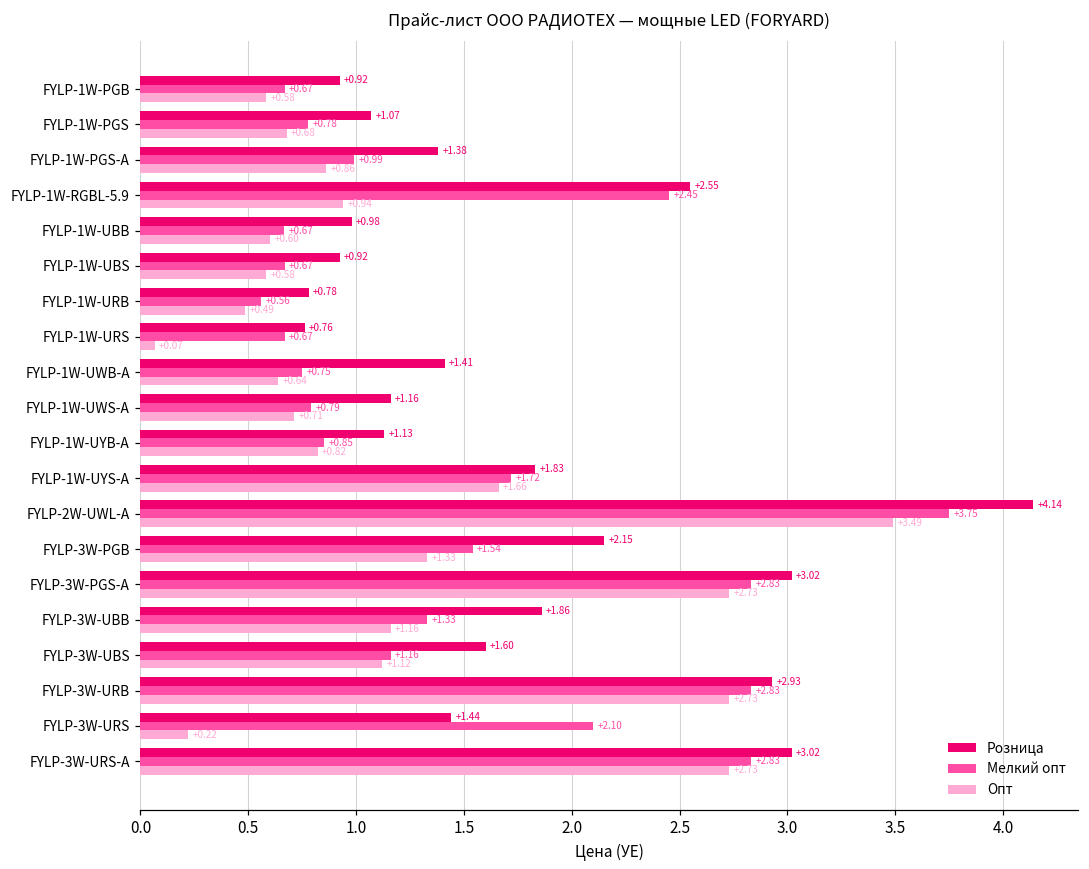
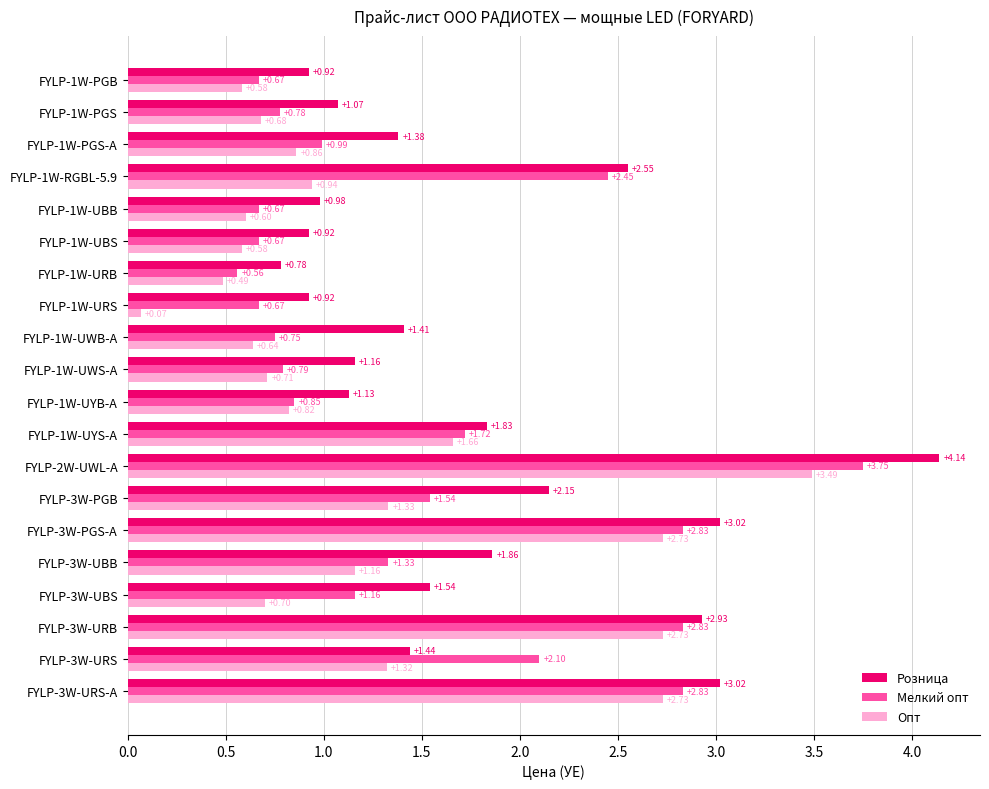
  {
    "Розница": {
      "FYLP-1W-PGB": "+0.92",
      "FYLP-1W-PGS": "+1.07",
      "FYLP-1W-PGS-A": "+1.38",
      "FYLP-1W-RGBL-5.9": "+2.55",
      "FYLP-1W-UBB": "+0.98",
      "FYLP-1W-UBS": "+0.92",
      "FYLP-1W-URB": "+0.78",
-     "FYLP-1W-URS": "+0.76",
+     "FYLP-1W-URS": "+0.92",
      "FYLP-1W-UWB-A": "+1.41",
      "FYLP-1W-UWS-A": "+1.16",
      "FYLP-1W-UYB-A": "+1.13",
      "FYLP-1W-UYS-A": "+1.83",
      "FYLP-2W-UWL-A": "+4.14",
      "FYLP-3W-PGB": "+2.15",
      "FYLP-3W-PGS-A": "+3.02",
      "FYLP-3W-UBB": "+1.86",
-     "FYLP-3W-UBS": "+1.60",
+     "FYLP-3W-UBS": "+1.54",
      "FYLP-3W-URB": "+2.93",
      "FYLP-3W-URS": "+1.44",
      "FYLP-3W-URS-A": "+3.02"
    },
    "Мелкий опт": {
      "FYLP-1W-PGB": "+0.67",
      "FYLP-1W-PGS": "+0.78",
      "FYLP-1W-PGS-A": "+0.99",
      "FYLP-1W-RGBL-5.9": "+2.45",
      "FYLP-1W-UBB": "+0.67",
      "FYLP-1W-UBS": "+0.67",
      "FYLP-1W-URB": "+0.56",
      "FYLP-1W-URS": "+0.67",
      "FYLP-1W-UWB-A": "+0.75",
      "FYLP-1W-UWS-A": "+0.79",
      "FYLP-1W-UYB-A": "+0.85",
      "FYLP-1W-UYS-A": "+1.72",
      "FYLP-2W-UWL-A": "+3.75",
      "FYLP-3W-PGB": "+1.54",
      "FYLP-3W-PGS-A": "+2.83",
      "FYLP-3W-UBB": "+1.33",
      "FYLP-3W-UBS": "+1.16",
      "FYLP-3W-URB": "+2.83",
      "FYLP-3W-URS": "+2.10",
      "FYLP-3W-URS-A": "+2.83"
    },
    "Опт": {
      "FYLP-1W-PGB": "+0.58",
      "FYLP-1W-PGS": "+0.68",
      "FYLP-1W-PGS-A": "+0.86",
      "FYLP-1W-RGBL-5.9": "+0.94",
      "FYLP-1W-UBB": "+0.60",
      "FYLP-1W-UBS": "+0.58",
      "FYLP-1W-URB": "+0.49",
      "FYLP-1W-URS": "+0.07",
      "FYLP-1W-UWB-A": "+0.64",
      "FYLP-1W-UWS-A": "+0.71",
      "FYLP-1W-UYB-A": "+0.82",
      "FYLP-1W-UYS-A": "+1.66",
      "FYLP-2W-UWL-A": "+3.49",
      "FYLP-3W-PGB": "+1.33",
      "FYLP-3W-PGS-A": "+2.73",
      "FYLP-3W-UBB": "+1.16",
-     "FYLP-3W-UBS": "+1.12",
+     "FYLP-3W-UBS": "+0.70",
      "FYLP-3W-URB": "+2.73",
-     "FYLP-3W-URS": "+0.22",
+     "FYLP-3W-URS": "+1.32",
      "FYLP-3W-URS-A": "+2.73"
    }
  }
